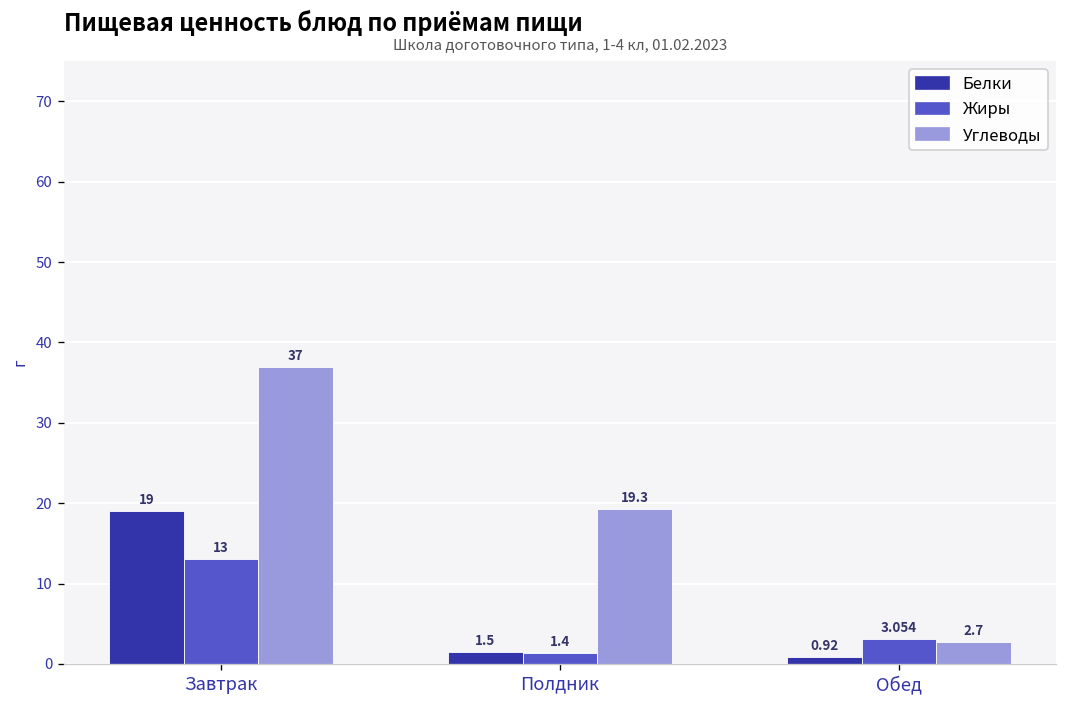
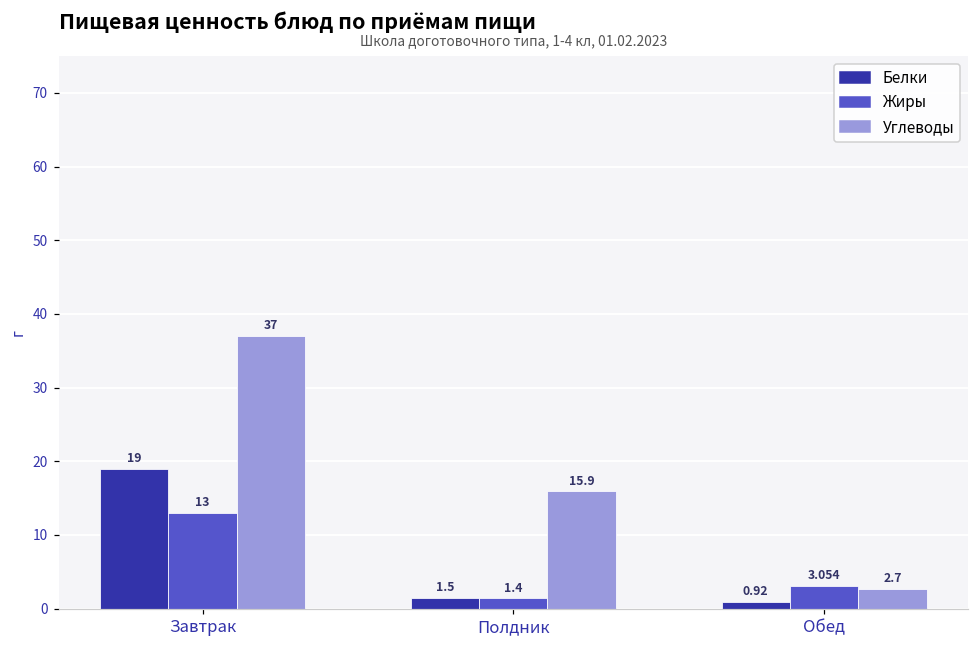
  {
    "Углеводы": {
      "Завтрак": 37,
-     "Полдник": 19.3,
+     "Полдник": 15.9,
      "Обед": 2.7
    }
  }
